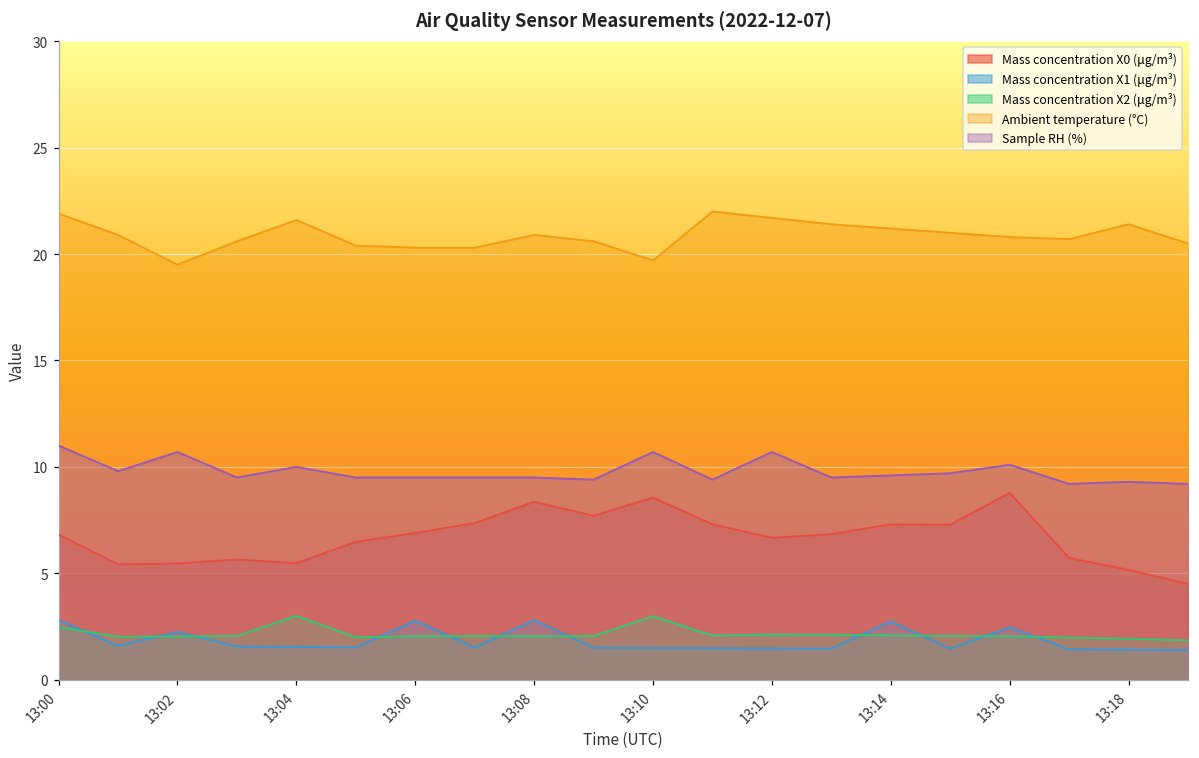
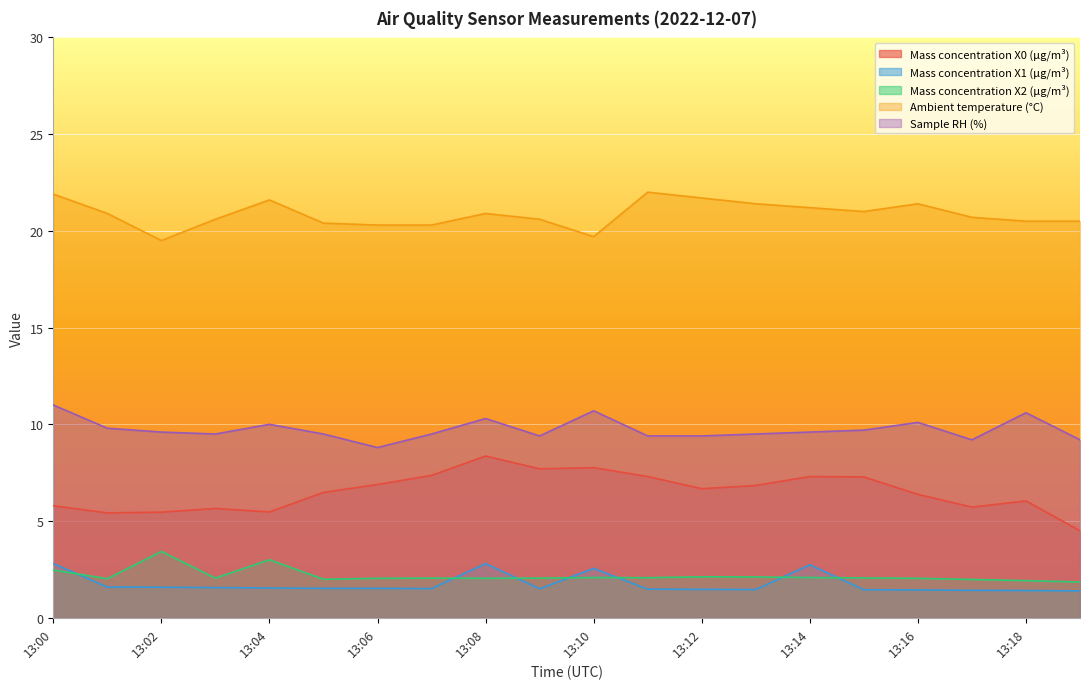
  {
    "Mass concentration X0 (μg/m³)": {
-     "13:00": 6.8,
+     "13:00": 5.8,
      "13:02": 5.5,
      "13:04": 5.5,
      "13:06": 6.9,
      "13:08": 8.4,
-     "13:10": 8.6,
+     "13:10": 7.8,
      "13:12": 6.7,
      "13:14": 7.3,
-     "13:16": 8.8,
-     "13:18": 5.2
+     "13:16": 6.4,
+     "13:18": 6.0
    },
    "Mass concentration X1 (μg/m³)": {
      "13:00": 2.8,
-     "13:02": 2.2,
+     "13:02": 1.6,
      "13:04": 1.5,
-     "13:06": 2.8,
+     "13:06": 1.5,
      "13:08": 2.8,
-     "13:10": 1.5,
+     "13:10": 2.6,
      "13:12": 1.5,
      "13:14": 2.7,
-     "13:16": 2.5,
+     "13:16": 1.4,
      "13:18": 1.4
    },
    "Mass concentration X2 (μg/m³)": {
      "13:00": 2.5,
-     "13:02": 2.0,
+     "13:02": 3.4,
      "13:04": 3.0,
      "13:06": 2.0,
      "13:08": 2.0,
-     "13:10": 3.0,
+     "13:10": 2.1,
      "13:12": 2.1,
      "13:14": 2.1,
      "13:16": 2.0,
      "13:18": 1.9
    },
    "Ambient temperature (°C)": {
      "13:00": 21.9,
      "13:02": 19.5,
      "13:04": 21.6,
      "13:06": 20.3,
      "13:08": 20.9,
      "13:10": 19.7,
      "13:12": 21.7,
      "13:14": 21.2,
-     "13:16": 20.8,
-     "13:18": 21.4
+     "13:16": 21.4,
+     "13:18": 20.5
    },
    "Sample RH (%)": {
      "13:00": 11.0,
-     "13:02": 10.7,
+     "13:02": 9.6,
      "13:04": 10.0,
-     "13:06": 9.5,
-     "13:08": 9.5,
+     "13:06": 8.8,
+     "13:08": 10.3,
      "13:10": 10.7,
-     "13:12": 10.7,
+     "13:12": 9.4,
      "13:14": 9.6,
      "13:16": 10.1,
-     "13:18": 9.3
+     "13:18": 10.6
    }
  }
